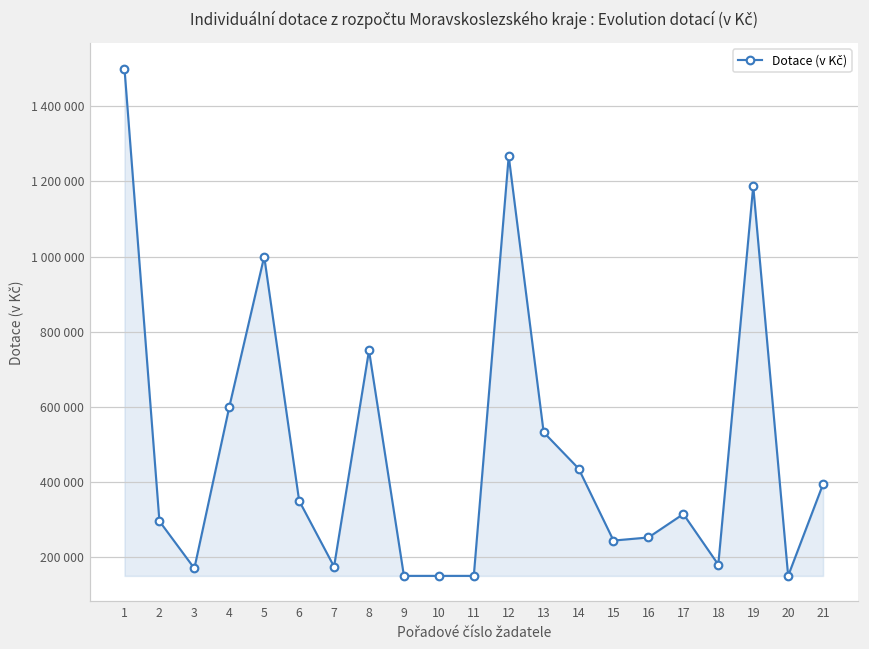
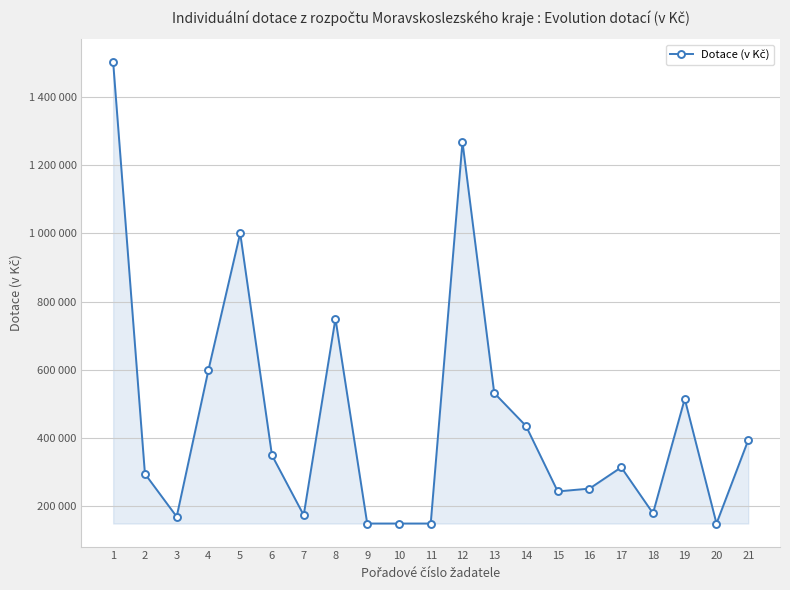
  {
    "1": 1500000,
    "2": 300000,
    "3": 170000,
    "4": 600000,
    "5": 1000000,
    "6": 350000,
    "7": 170000,
    "8": 750000,
    "9": 150000,
    "10": 150000,
    "11": 150000,
    "12": 1270000,
    "13": 530000,
    "14": 440000,
    "15": 240000,
    "16": 250000,
    "17": 310000,
    "18": 180000,
-   "19": 1190000,
+   "19": 520000,
    "20": 150000,
    "21": 390000
  }
